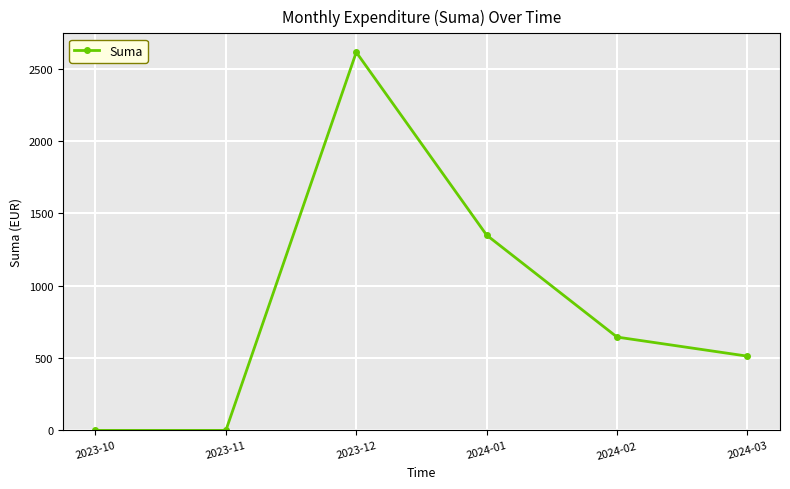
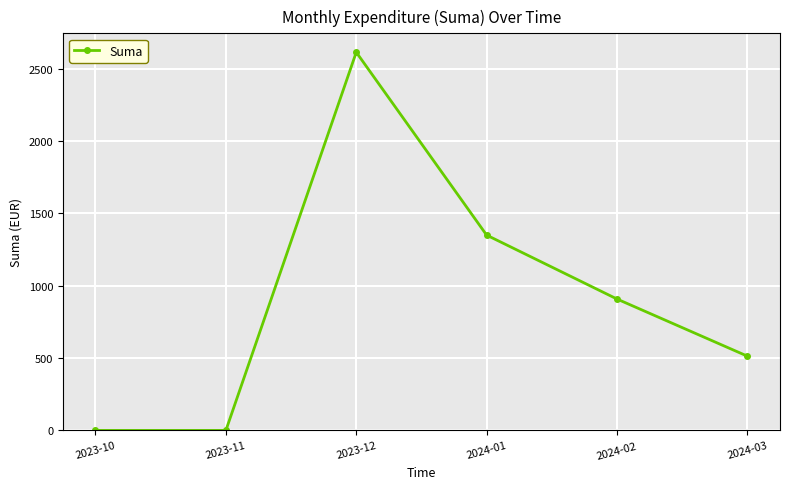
  {
    "2023-10": 0,
    "2023-11": 0,
    "2023-12": 2610,
    "2024-01": 1350,
-   "2024-02": 640,
+   "2024-02": 910,
    "2024-03": 510
  }
